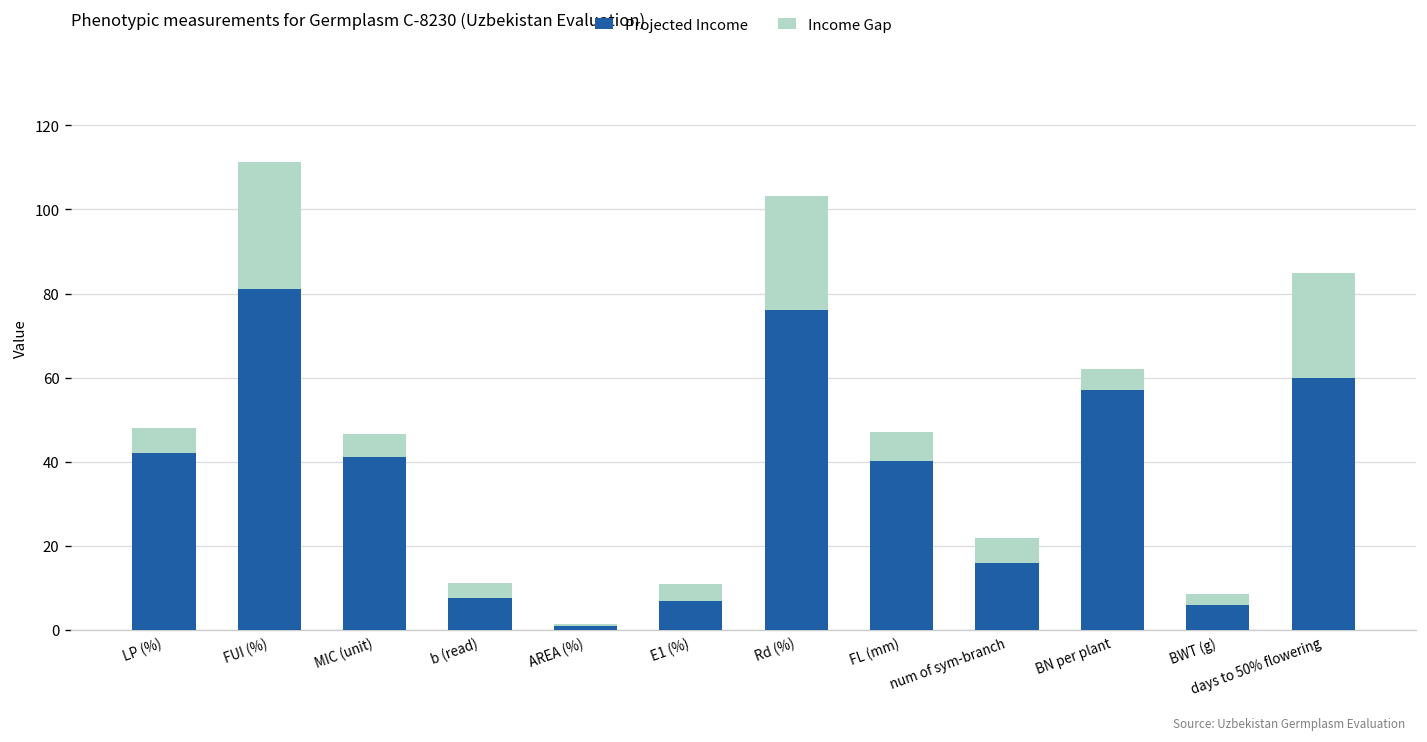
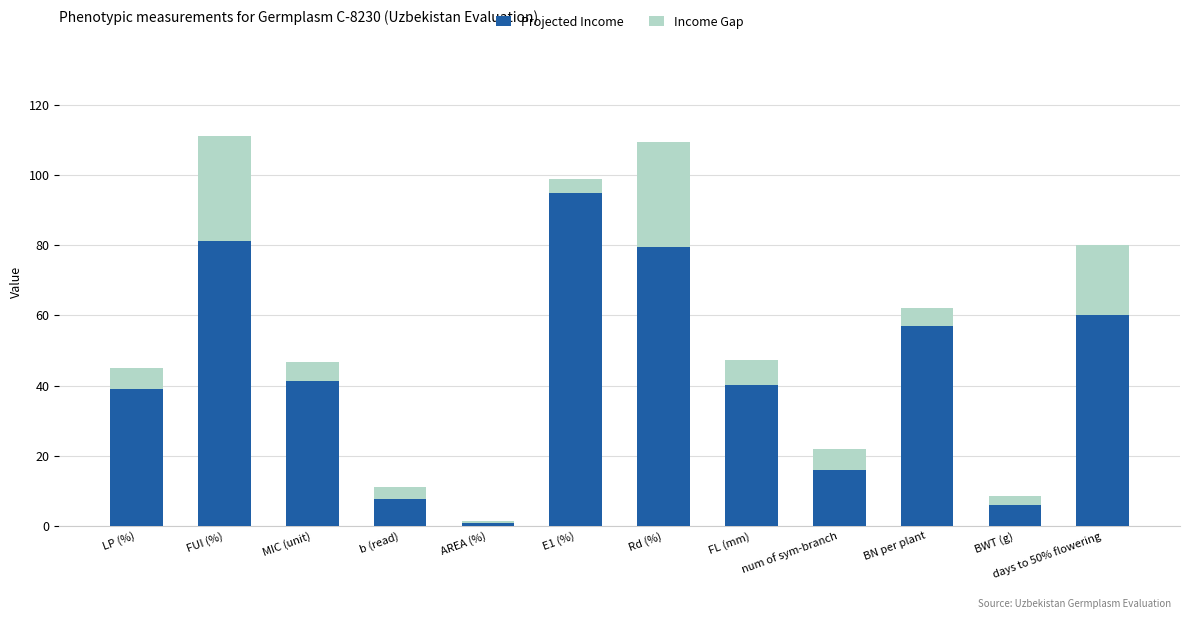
  {
    "Projected Income": {
-     "LP (%)": 42,
+     "LP (%)": 39,
      "FUI (%)": 81,
      "MIC (unit)": 41,
      "b (read)": 8,
      "AREA (%)": 1,
-     "E1 (%)": 7,
-     "Rd (%)": 76,
+     "E1 (%)": 95,
+     "Rd (%)": 80,
      "FL (mm)": 40,
      "num of sym-branch": 16,
      "BN per plant": 57,
      "BWT (g)": 6,
      "days to 50% flowering": 60
    },
    "Income Gap": {
      "LP (%)": 6,
      "FUI (%)": 30,
      "MIC (unit)": 6,
      "b (read)": 4,
      "E1 (%)": 4,
-     "Rd (%)": 27,
+     "Rd (%)": 30,
      "FL (mm)": 7,
      "num of sym-branch": 6,
      "BN per plant": 5,
      "BWT (g)": 3,
-     "days to 50% flowering": 25
+     "days to 50% flowering": 20
    }
  }
